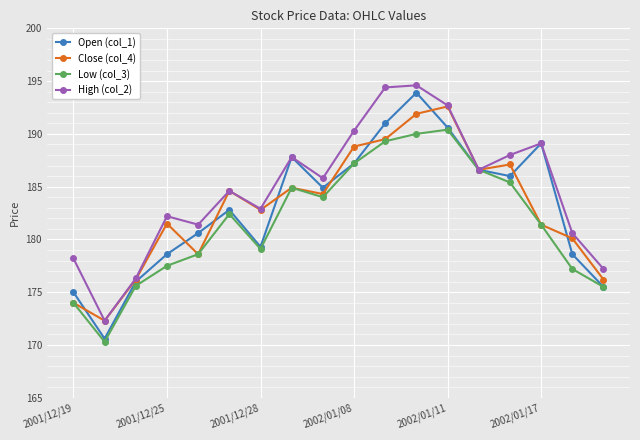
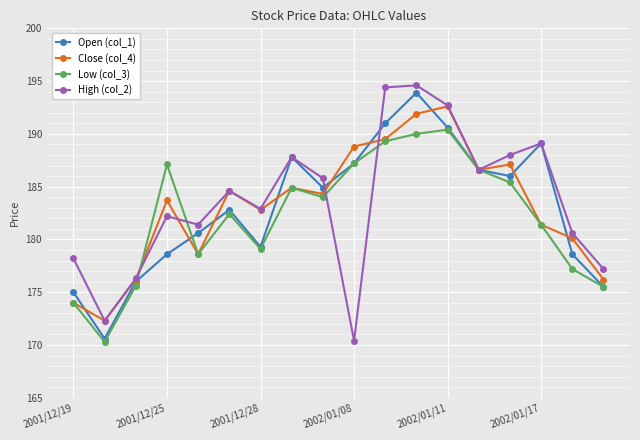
  {
    "Open (col_1)": {
      "2001/12/19": 175.0,
      "2001/12/25": 178.6
    },
    "Close (col_4)": {
-     "2001/12/25": 181.5,
+     "2001/12/25": 183.7,
      "2002/01/08": 188.8
    },
    "Low (col_3)": {
-     "2001/12/25": 177.5
+     "2001/12/25": 187.1
    },
    "High (col_2)": {
      "2001/12/19": 178.2,
      "2001/12/25": 182.2,
-     "2002/01/08": 190.3
+     "2002/01/08": 170.4
    }
  }
